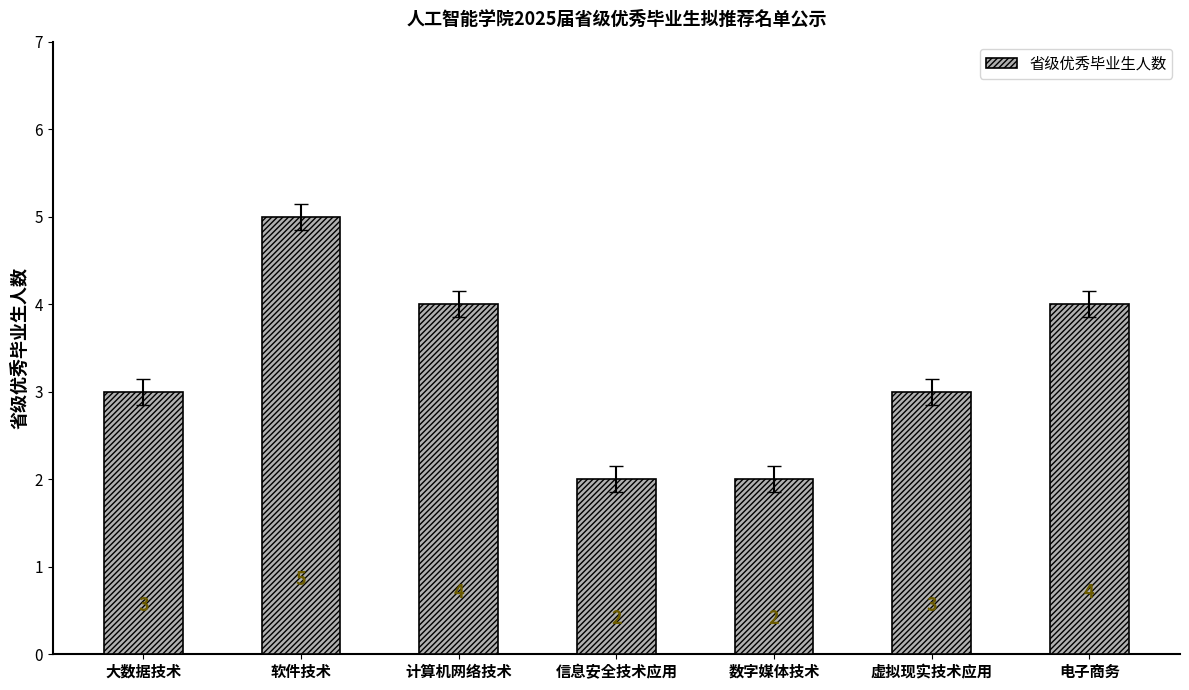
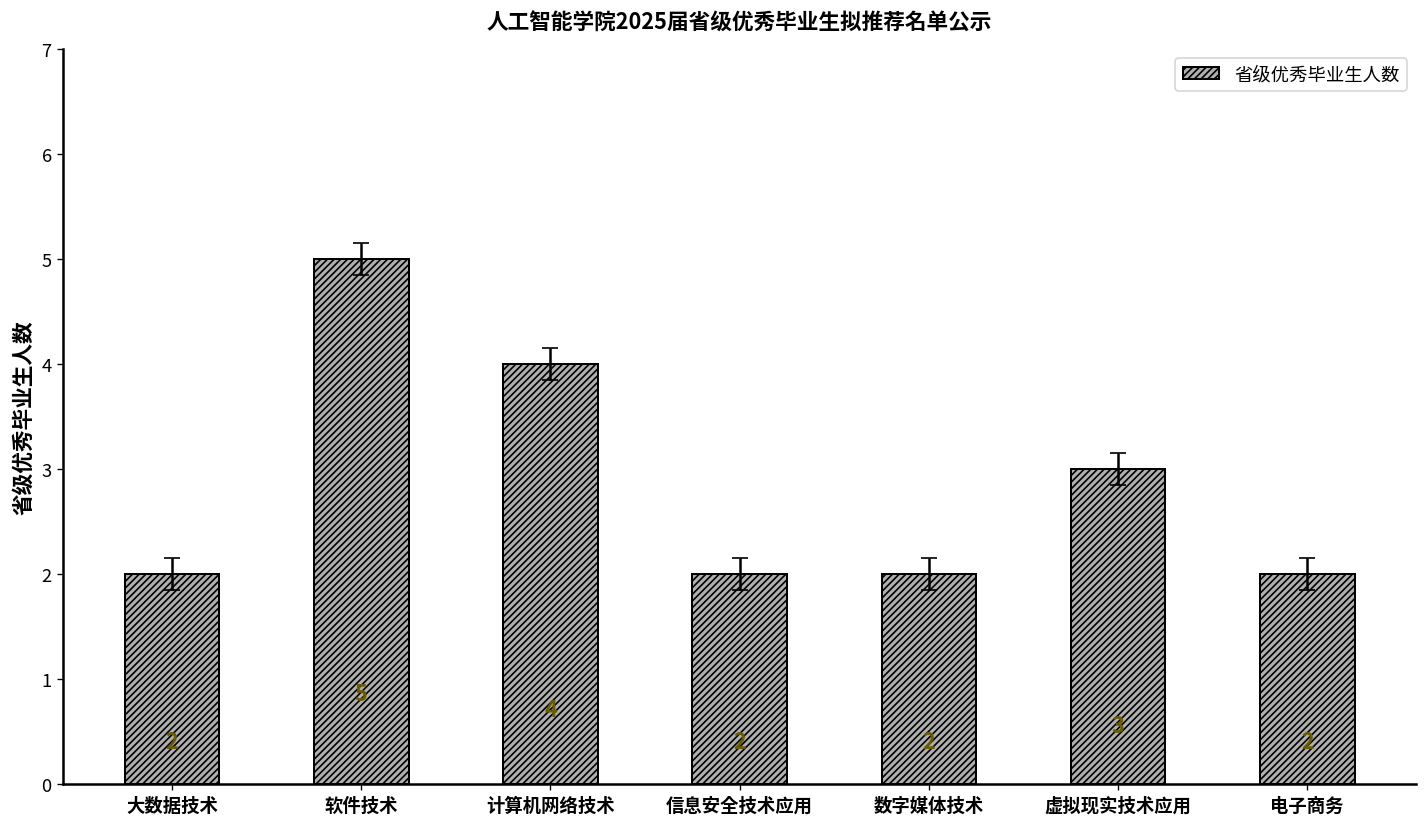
  {
    "省级优秀毕业生人数": {
-     "大数据技术": 3,
+     "大数据技术": 2,
      "软件技术": 5,
      "计算机网络技术": 4,
      "信息安全技术应用": 2,
      "数字媒体技术": 2,
      "虚拟现实技术应用": 3,
-     "电子商务": 4
+     "电子商务": 2
    }
  }
